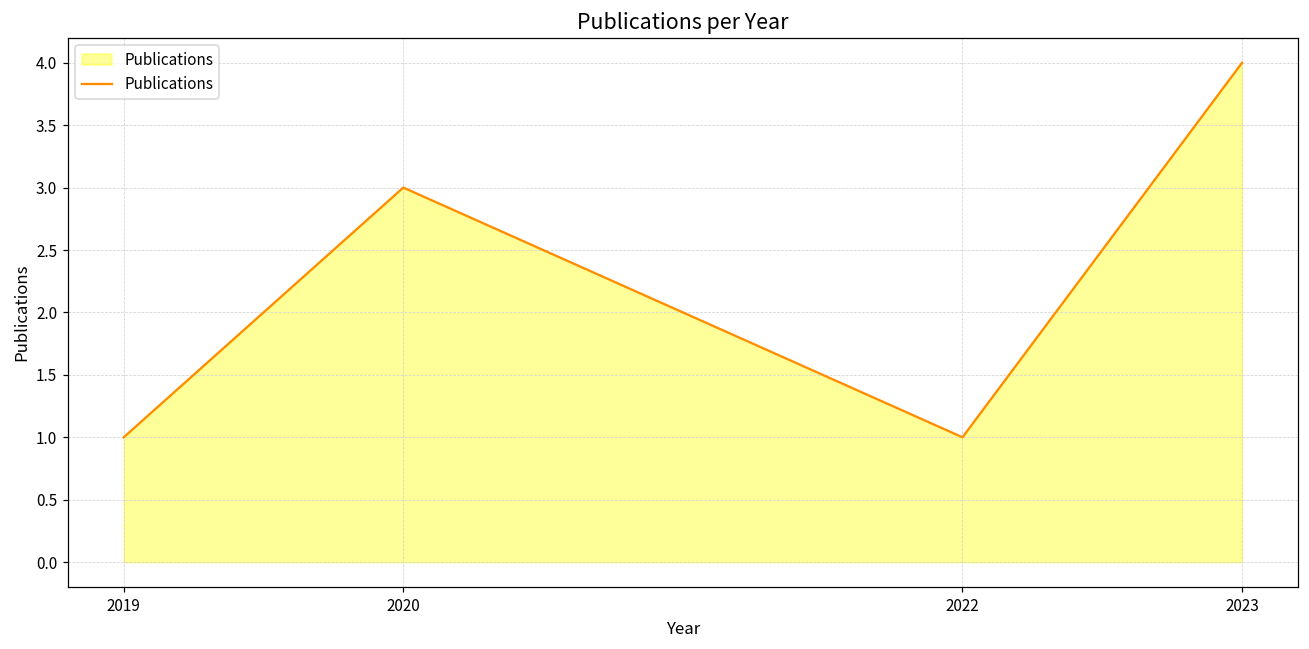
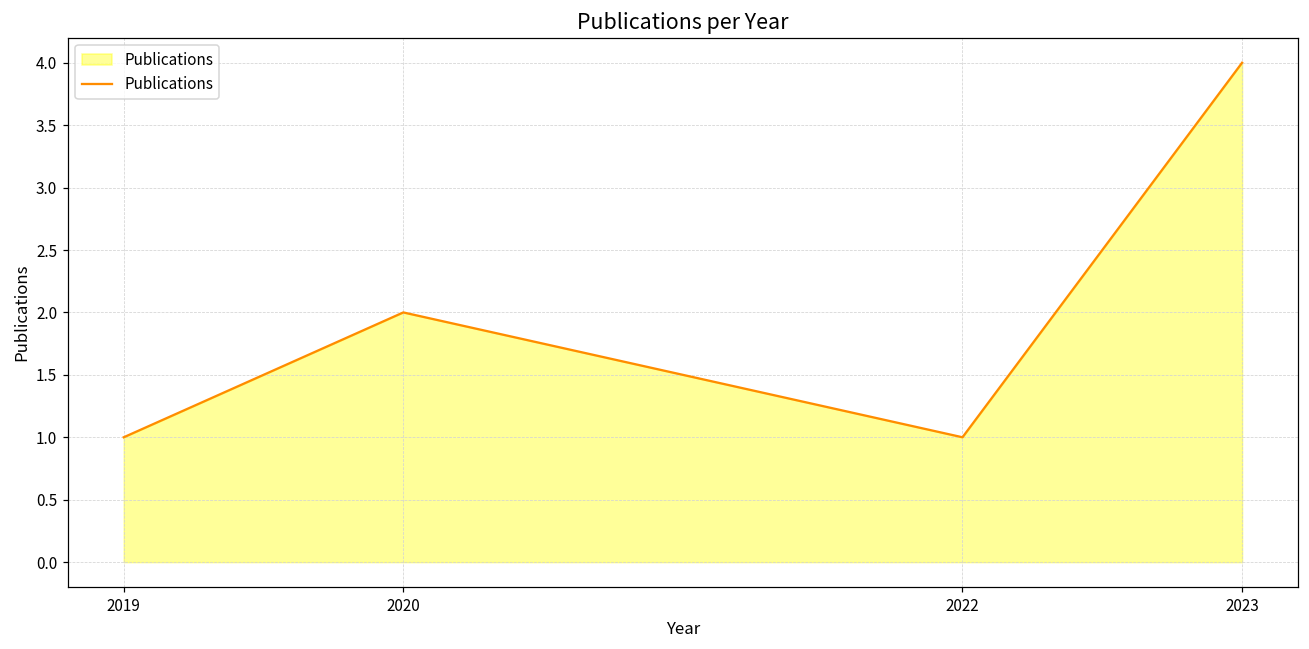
  {
    "2019": 1,
-   "2020": 3,
+   "2020": 2,
    "2022": 1,
    "2023": 4
  }
